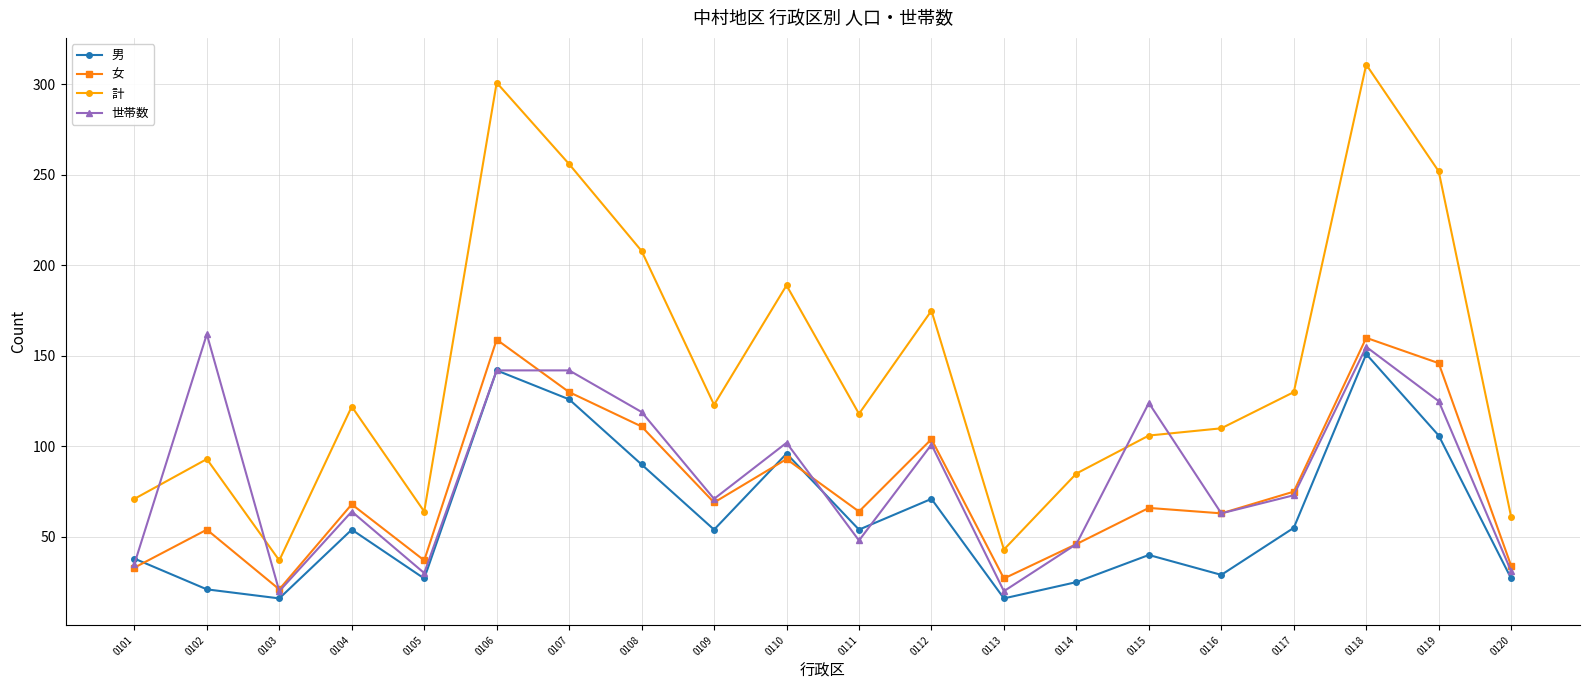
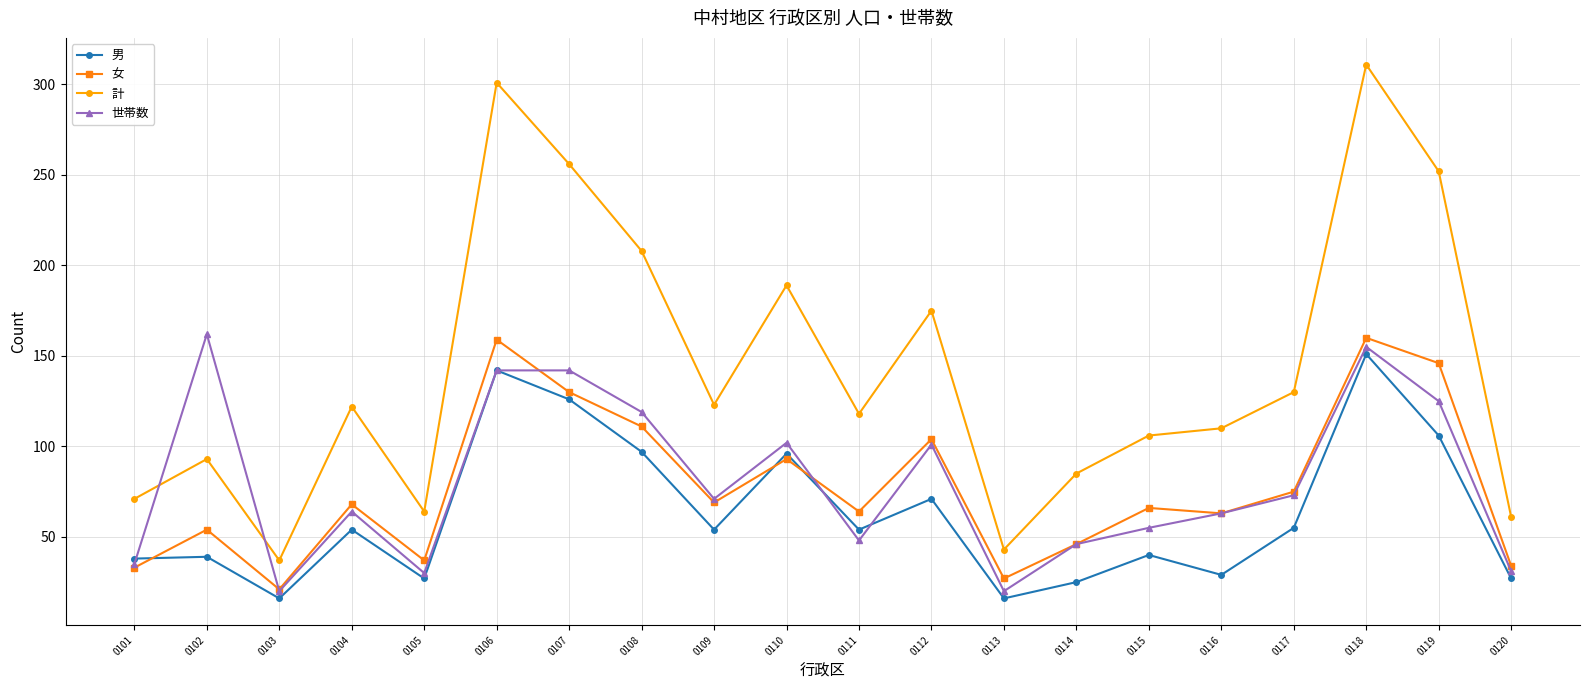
  {
    "男": {
      "0101": 38,
-     "0102": 21,
+     "0102": 39,
      "0103": 16,
      "0104": 54,
      "0105": 27,
      "0107": 126,
-     "0108": 90,
+     "0108": 97,
      "0109": 54,
      "0110": 96,
      "0111": 54,
      "0112": 71,
      "0113": 16,
      "0114": 25,
      "0115": 40,
      "0116": 29,
      "0117": 55,
      "0118": 151,
      "0119": 106,
      "0120": 27
    },
    "世帯数": {
      "0101": 35,
      "0102": 162,
      "0104": 64,
      "0105": 30,
      "0107": 142,
      "0108": 119,
      "0109": 71,
      "0110": 102,
      "0111": 48,
      "0112": 101,
      "0113": 20,
-     "0115": 124,
+     "0115": 55,
      "0117": 73,
      "0118": 155,
      "0119": 125,
      "0120": 31
    }
  }
